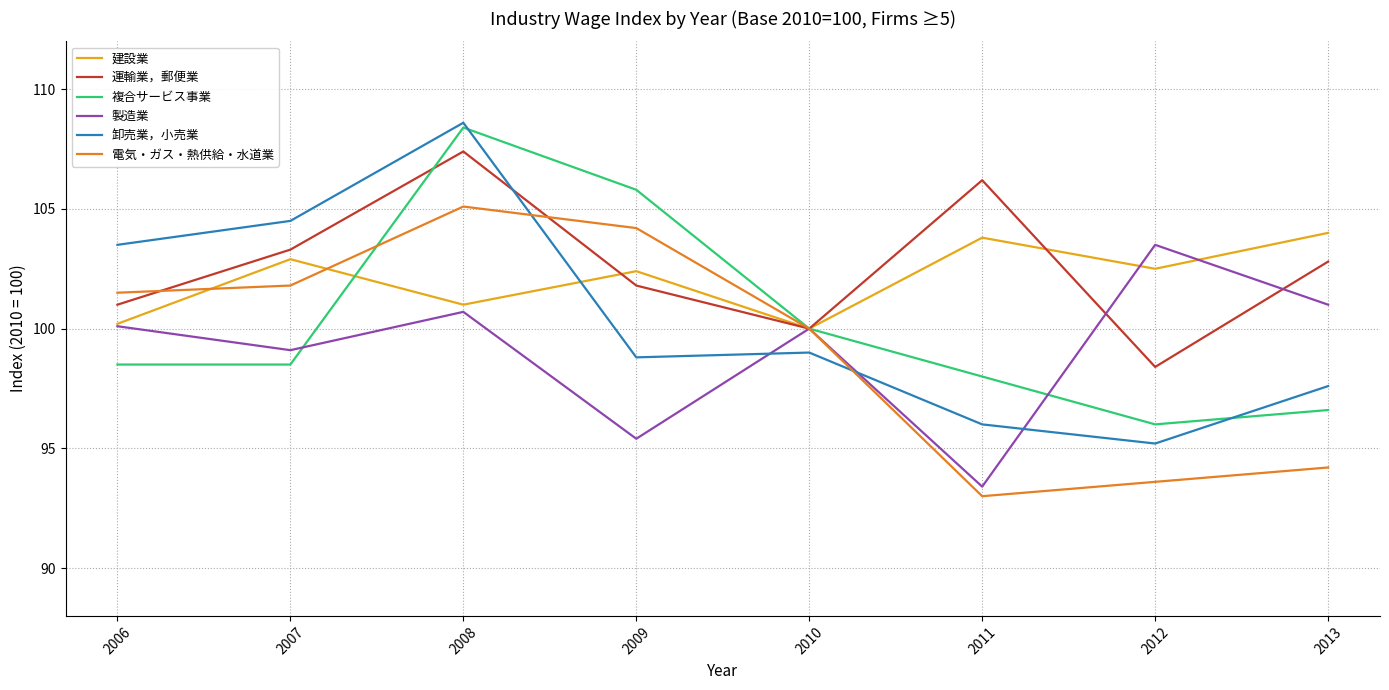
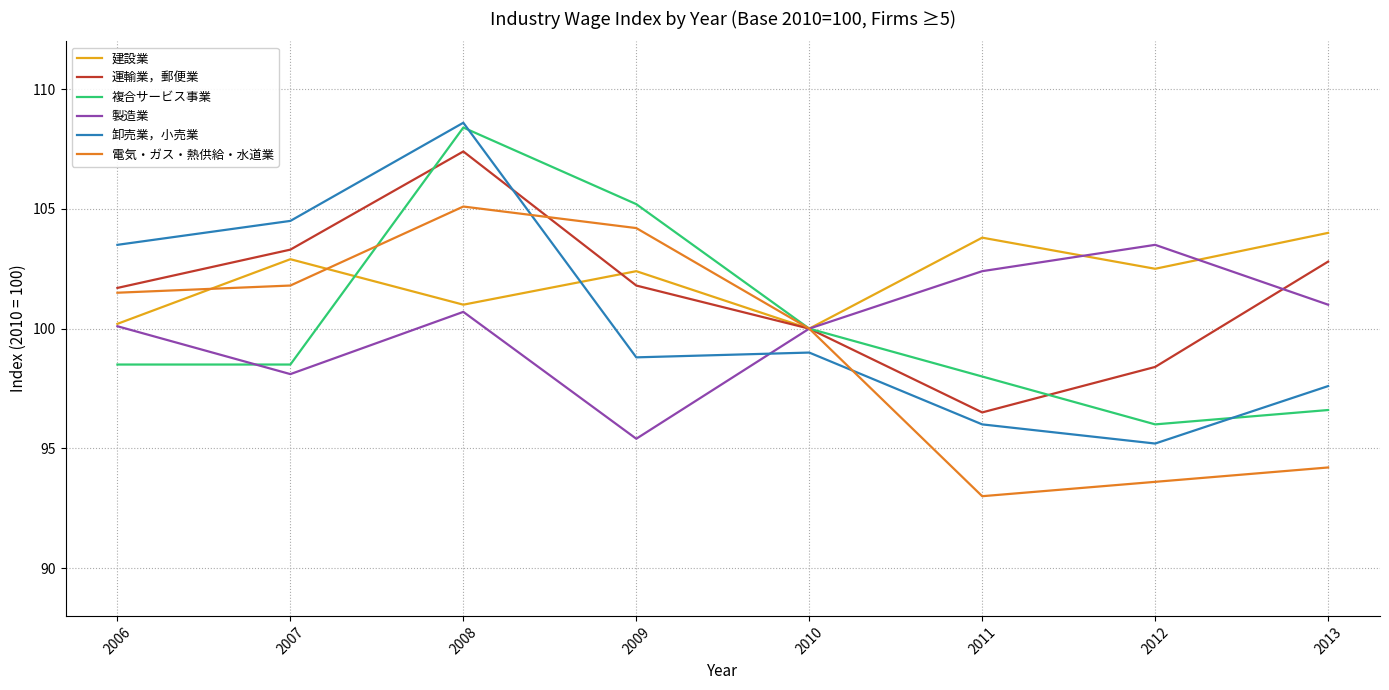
  {
    "運輸業，郵便業": {
-     "2006": 101.0,
+     "2006": 101.7,
      "2007": 103.3,
      "2008": 107.4,
      "2009": 101.8,
-     "2011": 106.2,
+     "2011": 96.5,
      "2012": 98.4,
      "2013": 102.8
    },
    "複合サービス事業": {
      "2006": 98.5,
      "2007": 98.5,
      "2008": 108.4,
-     "2009": 105.8,
+     "2009": 105.2,
      "2011": 98.0,
      "2012": 96.0,
      "2013": 96.6
    },
    "製造業": {
-     "2007": 99.1,
+     "2007": 98.1,
      "2008": 100.7,
      "2009": 95.4,
-     "2011": 93.4,
+     "2011": 102.4,
      "2012": 103.5,
      "2013": 101.0
    },
    "卸売業，小売業": {
      "2006": 103.5,
      "2007": 104.5,
      "2008": 108.6,
      "2009": 98.8,
      "2010": 99.0,
      "2011": 96.0,
      "2012": 95.2,
      "2013": 97.6
    }
  }
